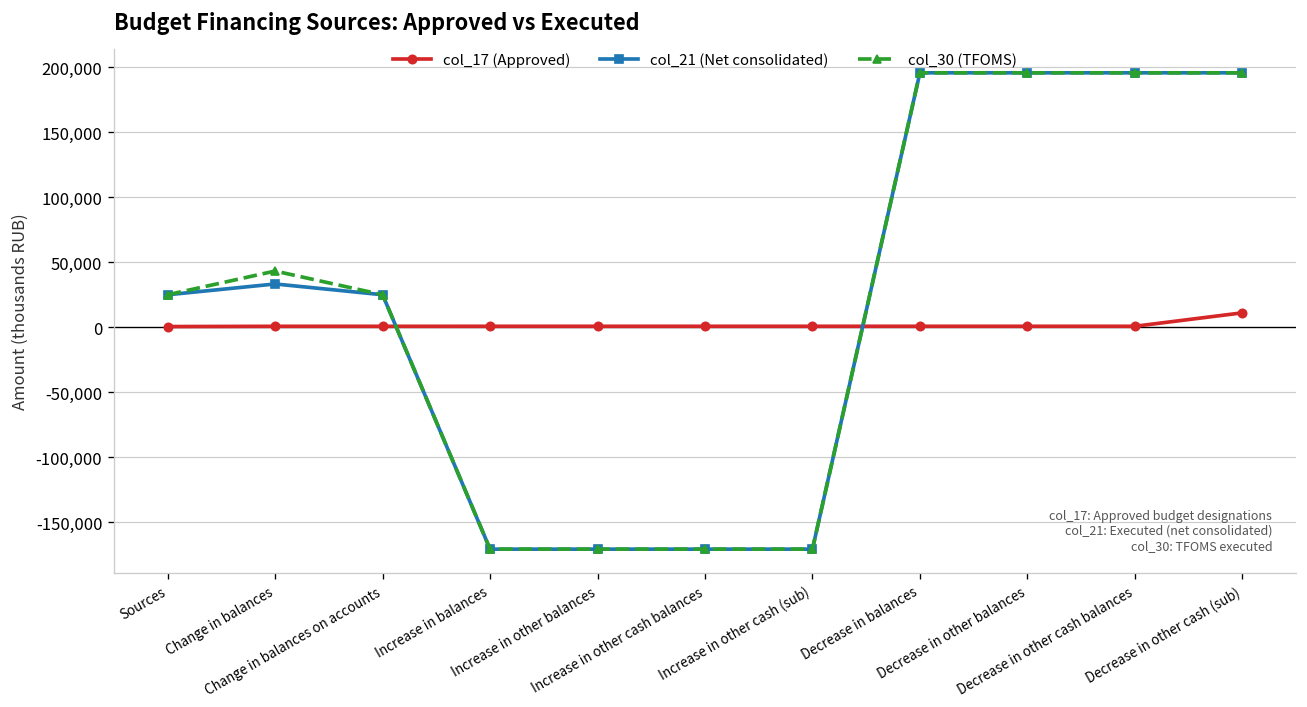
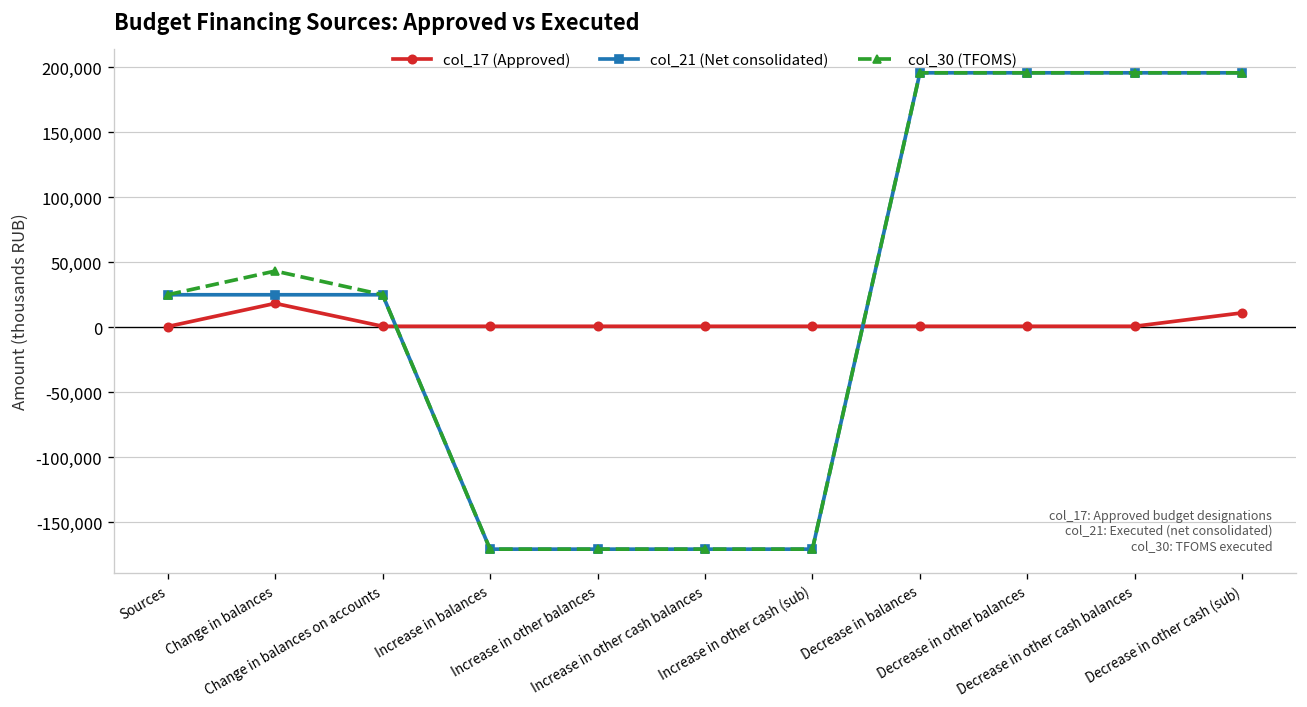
  {
    "col_17 (Approved)": {
      "Sources": "1,000",
-     "Change in balances": "1,000",
+     "Change in balances": "18,000",
      "Change in balances on accounts": "1,000",
      "Increase in balances": "1,000",
      "Increase in other balances": "1,000",
      "Increase in other cash balances": "1,000",
      "Increase in other cash (sub)": "1,000",
      "Decrease in balances": "1,000",
      "Decrease in other balances": "1,000",
      "Decrease in other cash balances": "1,000",
      "Decrease in other cash (sub)": "11,000"
    },
    "col_21 (Net consolidated)": {
-     "Change in balances": "33,000"
+     "Change in balances": "25,000"
    },
    "col_30 (TFOMS)": {
      "Change in balances": "43,000"
    }
  }
